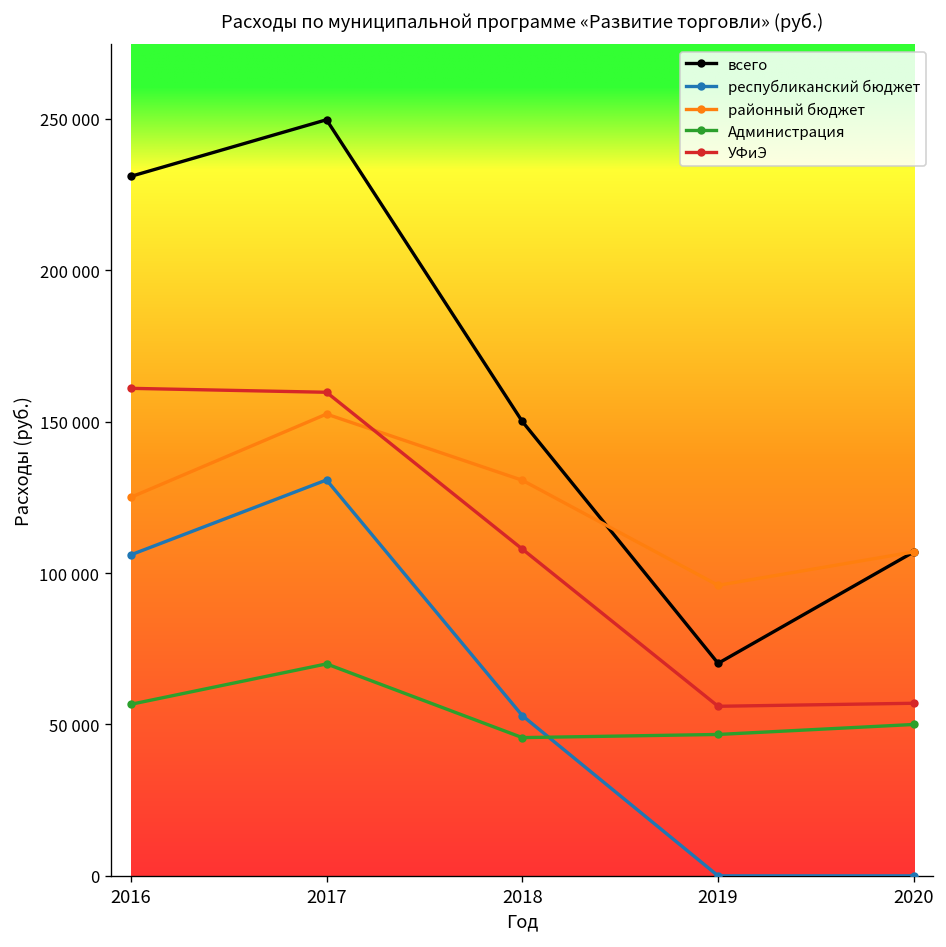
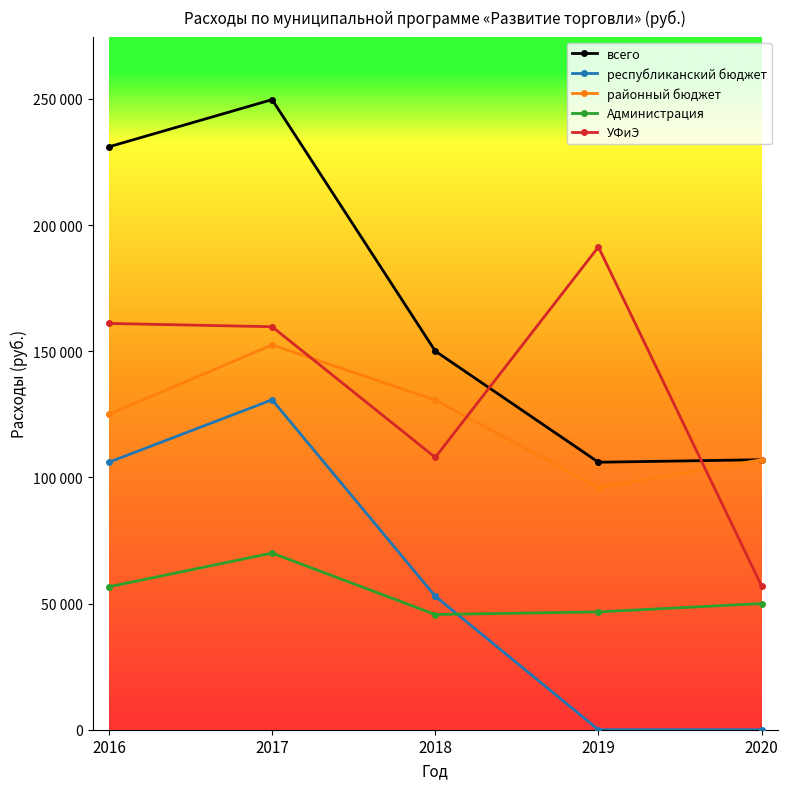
  {
    "всего": {
      "2016": 231000,
      "2017": 250000,
      "2018": 150000,
-     "2019": 70000
+     "2019": 106000
    },
    "республиканский бюджет": {
      "2016": 106000,
      "2017": 131000,
      "2018": 53000,
      "2019": 0,
      "2020": 0
    },
    "районный бюджет": {
      "2016": 125000,
      "2017": 153000,
      "2018": 131000,
      "2019": 96000
    },
    "Администрация": {
      "2016": 57000,
      "2017": 70000,
      "2018": 46000,
      "2019": 47000,
      "2020": 50000
    },
    "УФиЭ": {
      "2016": 161000,
      "2017": 160000,
      "2018": 108000,
-     "2019": 56000,
+     "2019": 191000,
      "2020": 57000
    }
  }
